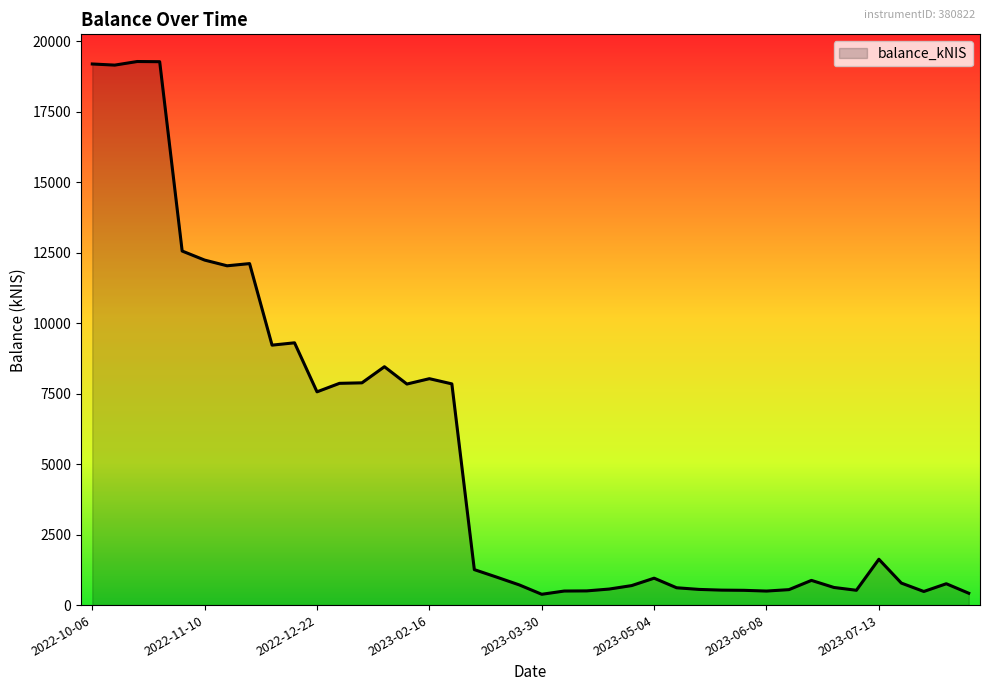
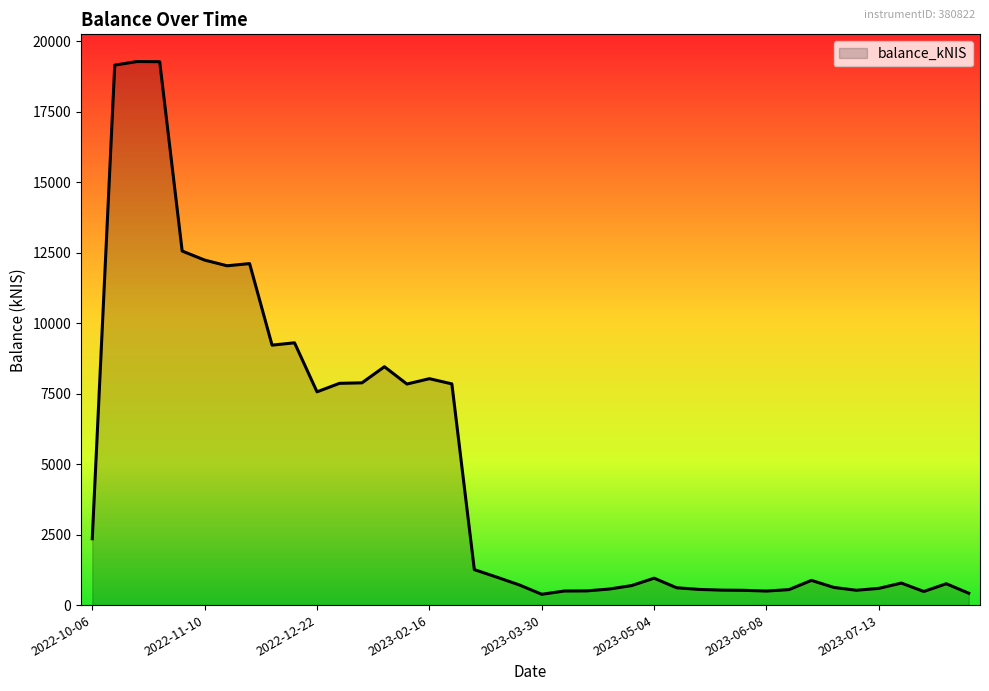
  {
-   "2022-10-06": 19200,
+   "2022-10-06": 2400,
    "2022-11-10": 12200,
    "2022-12-22": 7600,
    "2023-02-16": 8000,
    "2023-03-30": 400,
    "2023-05-04": 1000,
    "2023-06-08": 500,
-   "2023-07-13": 1600
+   "2023-07-13": 600
  }
